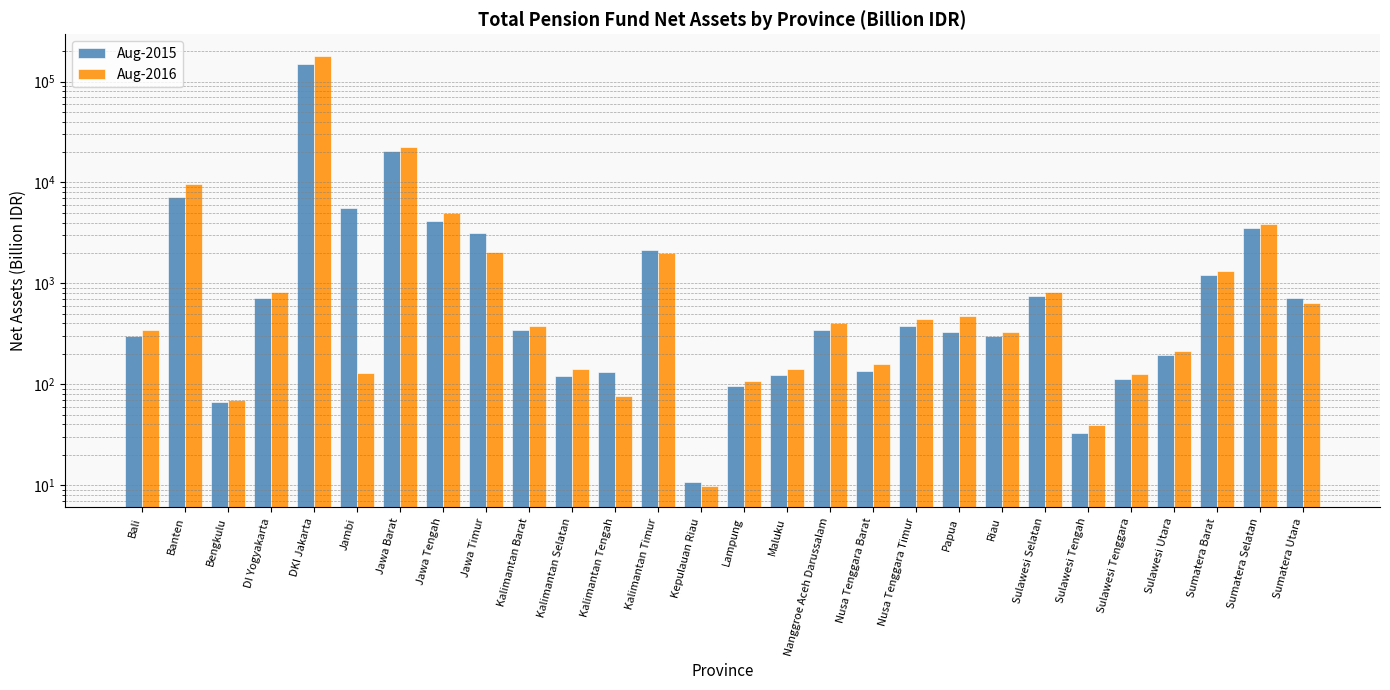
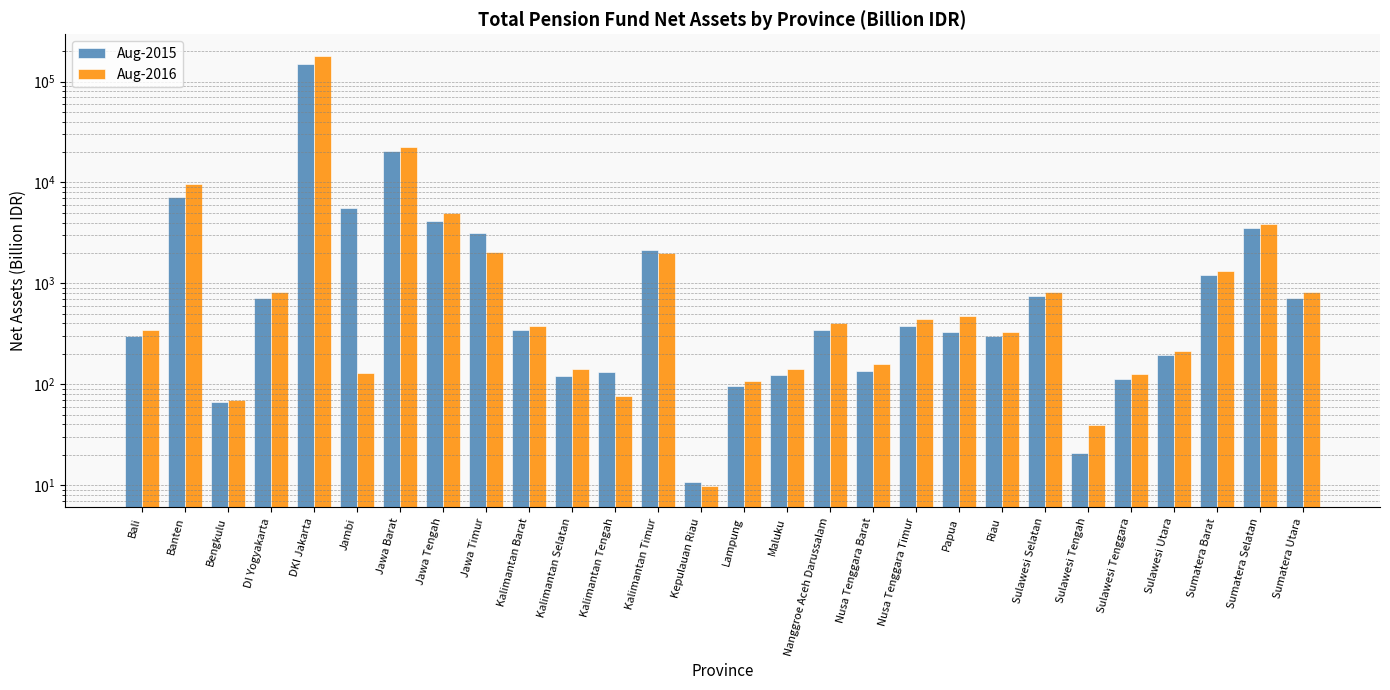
  {
    "Aug-2015": {
      "Bali": 300,
      "Banten": 7000,
      "Bengkulu": 70,
      "DI Yogyakarta": 700,
      "DKI Jakarta": 150000,
      "Jambi": 6000,
      "Jawa Barat": 20000,
      "Jawa Tengah": 4200,
      "Jawa Timur": 3100,
      "Kalimantan Barat": 340,
      "Kalimantan Selatan": 120,
      "Kalimantan Tengah": 130,
      "Kalimantan Timur": 2200,
      "Kepulauan Riau": 11,
      "Lampung": 100,
      "Maluku": 120,
      "Nanggroe Aceh Darussalam": 340,
      "Nusa Tenggara Barat": 130,
      "Nusa Tenggara Timur": 380,
      "Papua": 330,
      "Riau": 300,
      "Sulawesi Selatan": 800,
-     "Sulawesi Tengah": 33,
+     "Sulawesi Tengah": 21,
      "Sulawesi Tenggara": 110,
      "Sulawesi Utara": 190,
      "Sumatera Barat": 1200,
      "Sumatera Selatan": 3600,
      "Sumatera Utara": 700
    },
    "Aug-2016": {
      "Bali": 350,
      "Banten": 10000,
      "Bengkulu": 70,
      "DI Yogyakarta": 800,
      "DKI Jakarta": 180000,
      "Jambi": 130,
      "Jawa Barat": 22000,
      "Jawa Tengah": 5000,
      "Jawa Timur": 2100,
      "Kalimantan Barat": 380,
      "Kalimantan Selatan": 140,
      "Kalimantan Tengah": 80,
      "Kalimantan Timur": 2000,
      "Kepulauan Riau": 10,
      "Lampung": 110,
      "Maluku": 140,
      "Nanggroe Aceh Darussalam": 400,
      "Nusa Tenggara Barat": 160,
      "Nusa Tenggara Timur": 400,
      "Papua": 500,
      "Riau": 330,
      "Sulawesi Selatan": 800,
      "Sulawesi Tengah": 40,
      "Sulawesi Tenggara": 130,
      "Sulawesi Utara": 210,
      "Sumatera Barat": 1300,
      "Sumatera Selatan": 3900,
-     "Sumatera Utara": 600
+     "Sumatera Utara": 800
    }
  }
